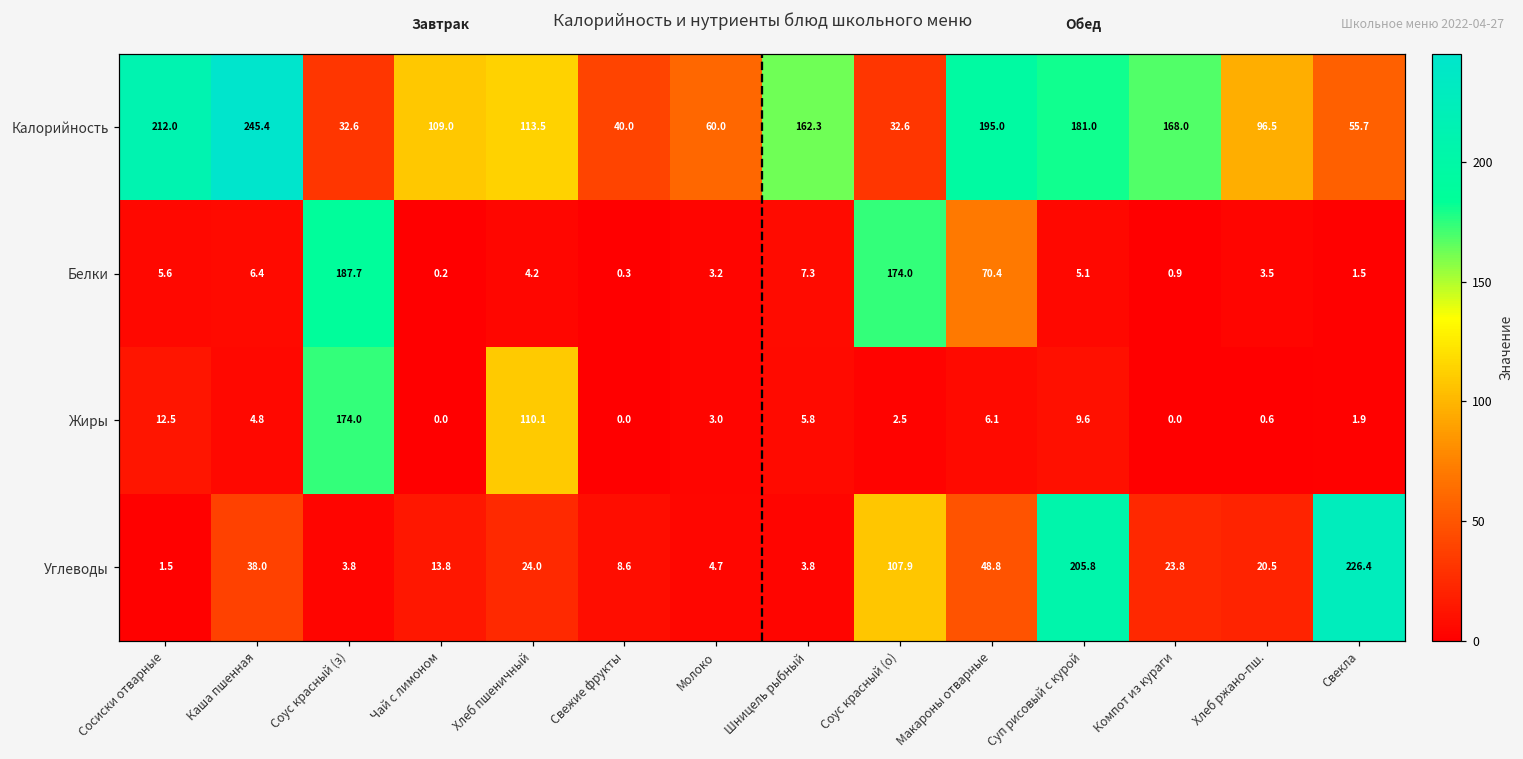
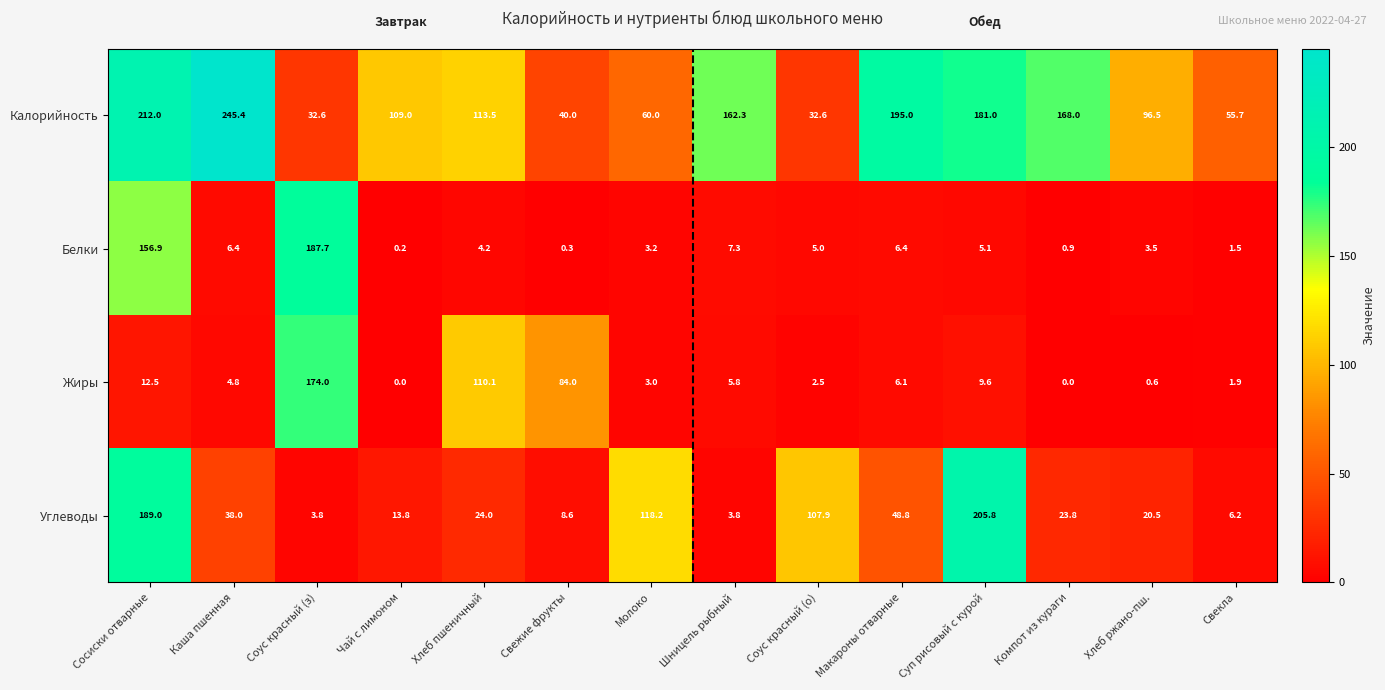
  {
    "Калорийность": {
      "Сосиски отварные": 212.0,
      "Каша пшенная": 245.4,
      "Соус красный (з)": 32.6,
      "Чай с лимоном": 109.0,
      "Хлеб пшеничный": 113.5,
      "Свежие фрукты": 40.0,
      "Молоко": 60.0,
      "Шницель рыбный": 162.3,
      "Соус красный (о)": 32.6,
      "Макароны отварные": 195.0,
      "Суп рисовый с курой": 181.0,
      "Компот из кураги": 168.0,
      "Хлеб ржано-пш.": 96.5,
      "Свекла": 55.7
    },
    "Белки": {
-     "Сосиски отварные": 5.6,
+     "Сосиски отварные": 156.9,
      "Каша пшенная": 6.4,
      "Соус красный (з)": 187.7,
      "Чай с лимоном": 0.2,
      "Хлеб пшеничный": 4.2,
      "Свежие фрукты": 0.3,
      "Молоко": 3.2,
      "Шницель рыбный": 7.3,
-     "Соус красный (о)": 174.0,
-     "Макароны отварные": 70.4,
+     "Соус красный (о)": 5.0,
+     "Макароны отварные": 6.4,
      "Суп рисовый с курой": 5.1,
      "Компот из кураги": 0.9,
      "Хлеб ржано-пш.": 3.5,
      "Свекла": 1.5
    },
    "Жиры": {
      "Сосиски отварные": 12.5,
      "Каша пшенная": 4.8,
      "Соус красный (з)": 174.0,
      "Чай с лимоном": 0.0,
      "Хлеб пшеничный": 110.1,
-     "Свежие фрукты": 0.0,
+     "Свежие фрукты": 84.0,
      "Молоко": 3.0,
      "Шницель рыбный": 5.8,
      "Соус красный (о)": 2.5,
      "Макароны отварные": 6.1,
      "Суп рисовый с курой": 9.6,
      "Компот из кураги": 0.0,
      "Хлеб ржано-пш.": 0.6,
      "Свекла": 1.9
    },
    "Углеводы": {
-     "Сосиски отварные": 1.5,
+     "Сосиски отварные": 189.0,
      "Каша пшенная": 38.0,
      "Соус красный (з)": 3.8,
      "Чай с лимоном": 13.8,
      "Хлеб пшеничный": 24.0,
      "Свежие фрукты": 8.6,
-     "Молоко": 4.7,
+     "Молоко": 118.2,
      "Шницель рыбный": 3.8,
      "Соус красный (о)": 107.9,
      "Макароны отварные": 48.8,
      "Суп рисовый с курой": 205.8,
      "Компот из кураги": 23.8,
      "Хлеб ржано-пш.": 20.5,
-     "Свекла": 226.4
+     "Свекла": 6.2
    }
  }
